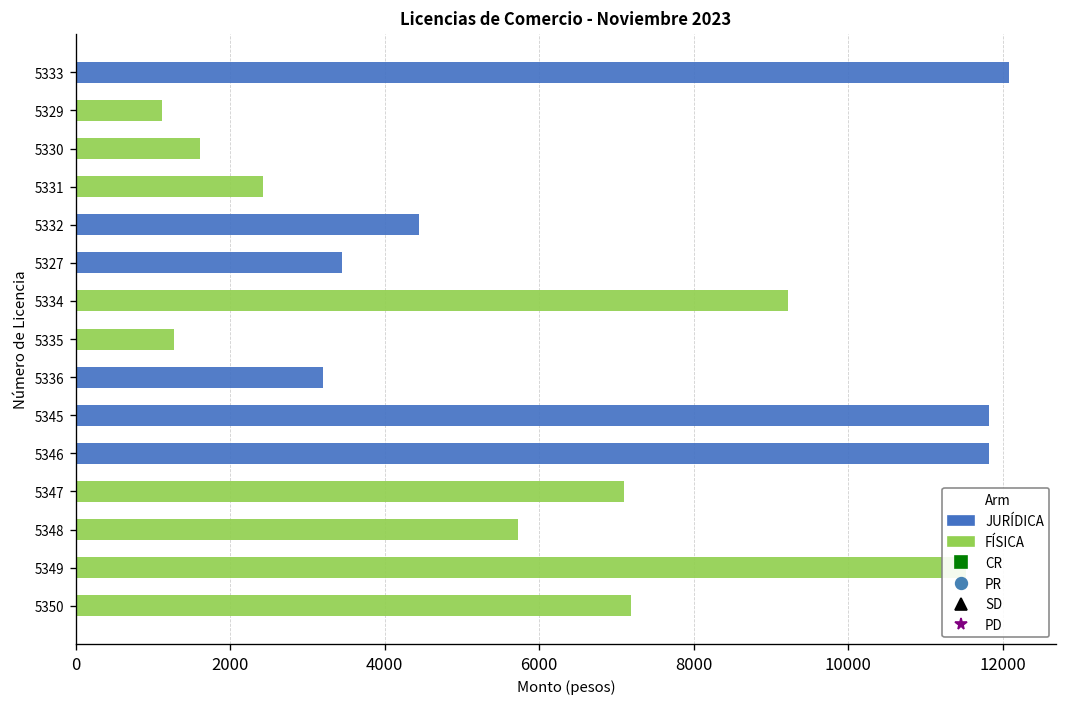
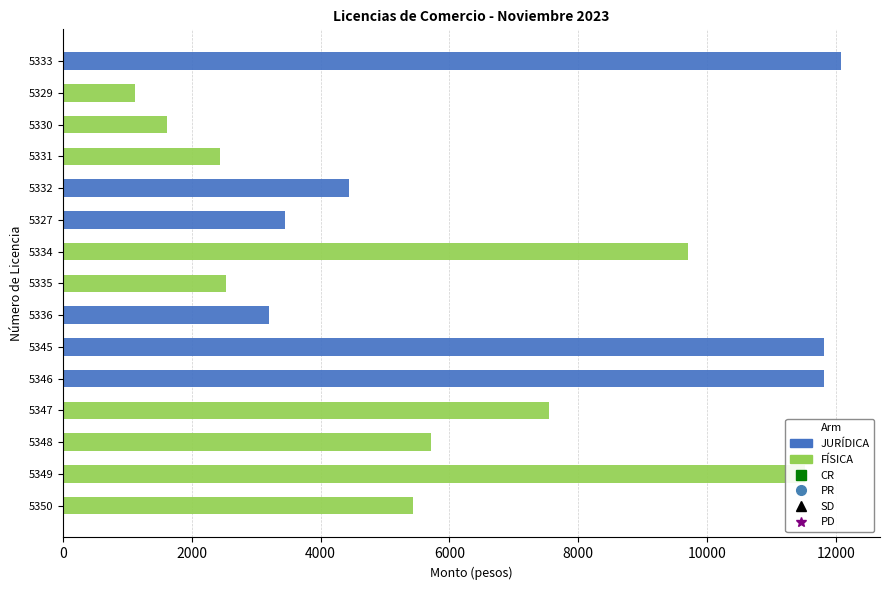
  {
    "JURÍDICA": {
      "5333": 12100,
      "5329": 0,
      "5330": 0,
      "5331": 0,
      "5332": 4400,
      "5327": 3500,
      "5334": 0,
      "5335": 0,
      "5336": 3200,
      "5345": 11800,
      "5346": 11800,
      "5347": 0,
      "5348": 0,
      "5349": 0,
      "5350": 0
    },
    "FÍSICA": {
      "5333": 0,
      "5329": 1100,
      "5330": 1600,
      "5331": 2400,
      "5332": 0,
      "5327": 0,
-     "5334": 9200,
-     "5335": 1300,
+     "5334": 9700,
+     "5335": 2500,
      "5336": 0,
      "5345": 0,
      "5346": 0,
-     "5347": 7100,
+     "5347": 7500,
      "5348": 5700,
-     "5350": 7200
+     "5350": 5400
    }
  }
